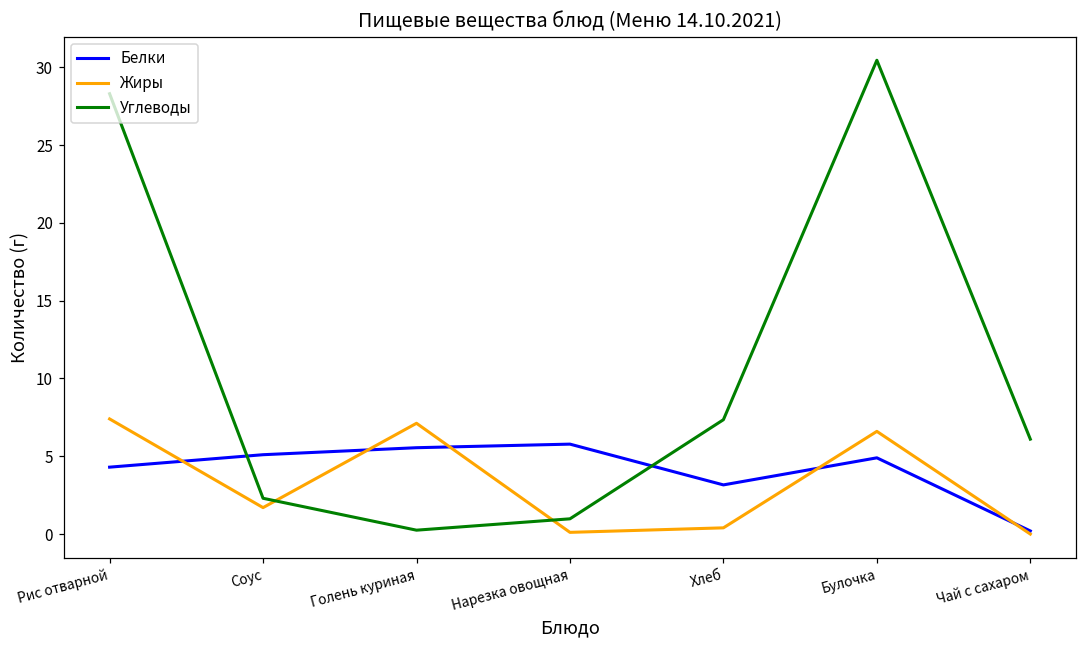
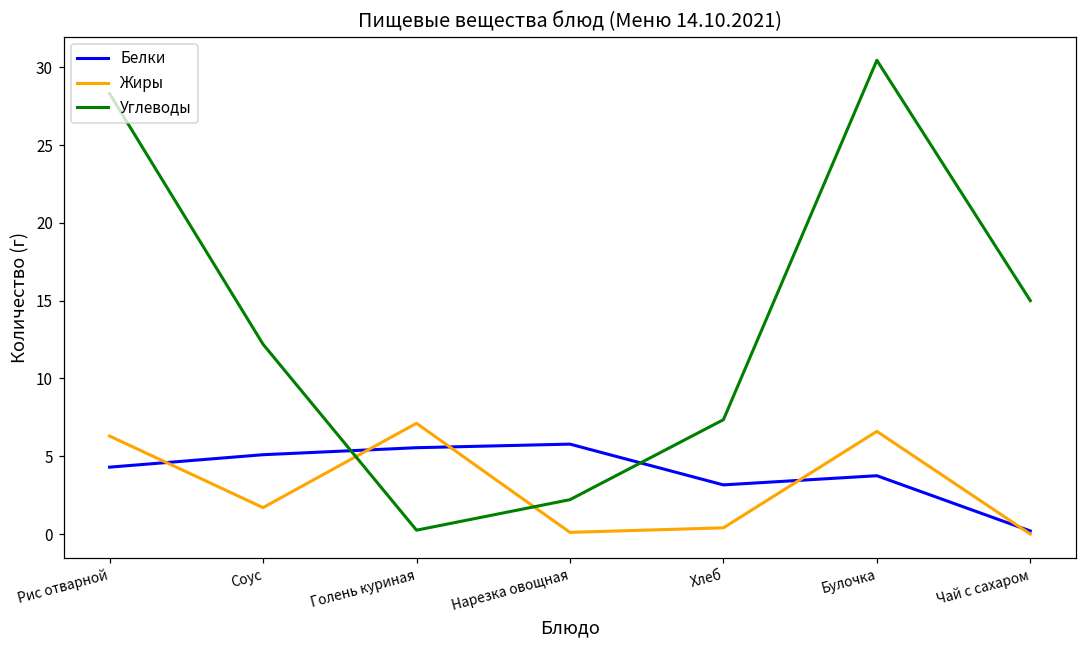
  {
    "Белки": {
      "Рис отварной": 4.3,
      "Соус": 5.1,
      "Голень куриная": 5.6,
      "Нарезка овощная": 5.8,
      "Хлеб": 3.2,
-     "Булочка": 4.9,
+     "Булочка": 3.8,
      "Чай с сахаром": 0.2
    },
    "Жиры": {
-     "Рис отварной": 7.4,
+     "Рис отварной": 6.3,
      "Соус": 1.7,
      "Голень куриная": 7.1,
      "Нарезка овощная": 0.1,
      "Хлеб": 0.4,
      "Булочка": 6.6,
      "Чай с сахаром": 0.0
    },
    "Углеводы": {
-     "Соус": 2.3,
+     "Соус": 12.2,
      "Голень куриная": 0.3,
-     "Нарезка овощная": 1.0,
+     "Нарезка овощная": 2.2,
      "Хлеб": 7.4,
      "Булочка": 30.5,
-     "Чай с сахаром": 6.1
+     "Чай с сахаром": 15.0
    }
  }
